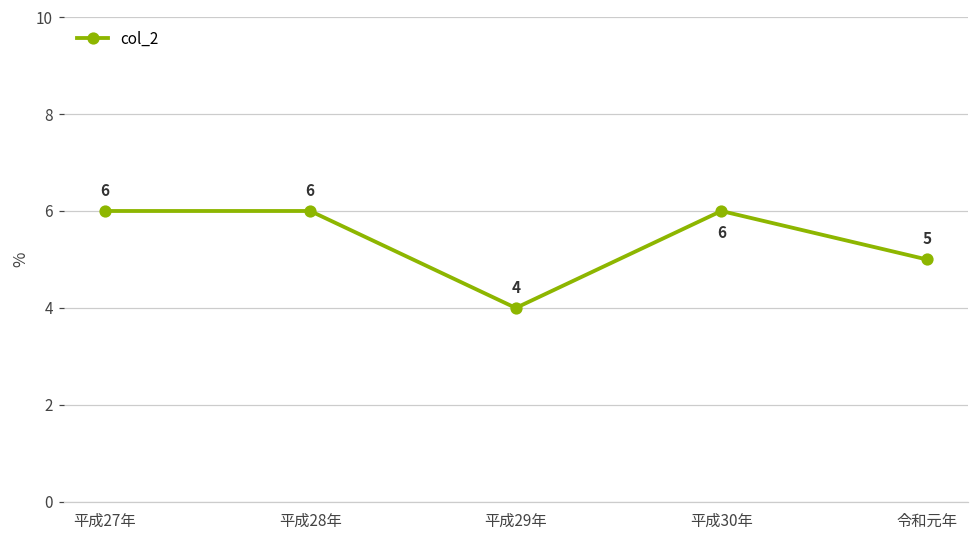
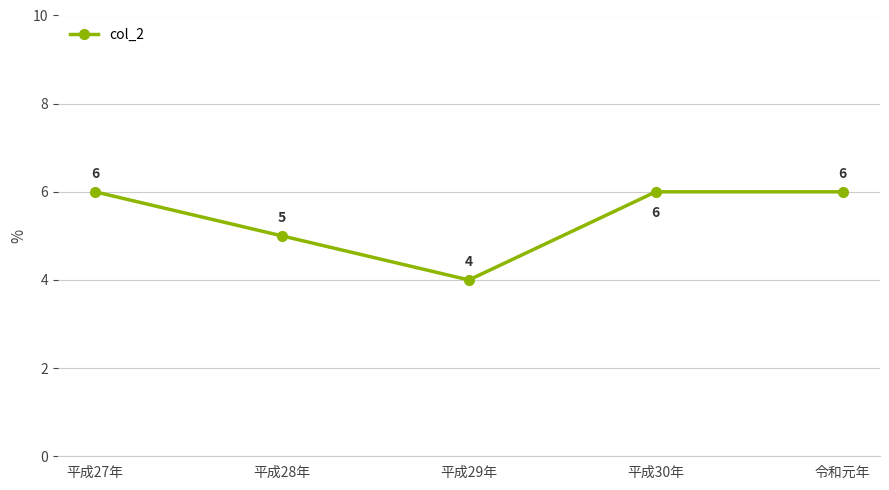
  {
    "平成27年": 6,
-   "平成28年": 6,
+   "平成28年": 5,
    "平成29年": 4,
    "平成30年": 6,
-   "令和元年": 5
+   "令和元年": 6
  }
